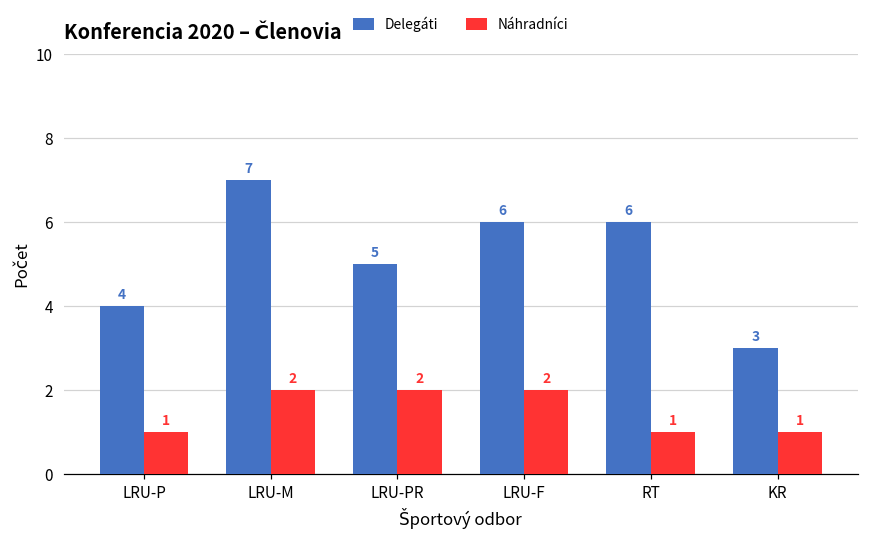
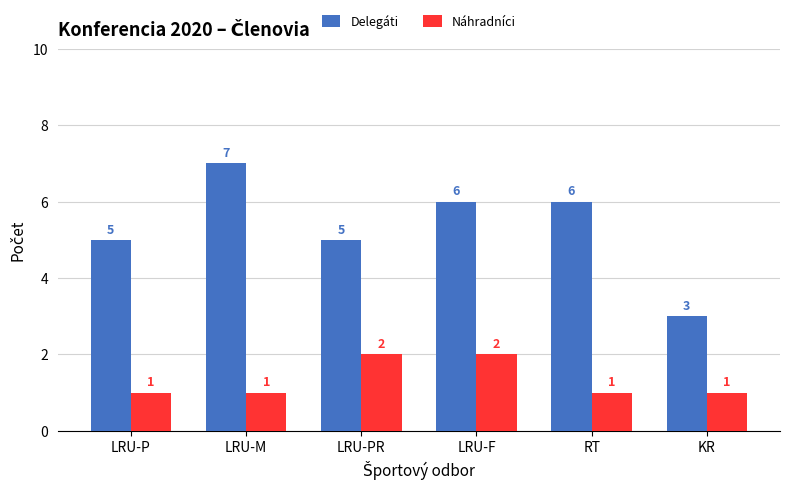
  {
    "Delegáti": {
-     "LRU-P": 4,
+     "LRU-P": 5,
      "LRU-M": 7,
      "LRU-PR": 5,
      "LRU-F": 6,
      "RT": 6,
      "KR": 3
    },
    "Náhradníci": {
      "LRU-P": 1,
-     "LRU-M": 2,
+     "LRU-M": 1,
      "LRU-PR": 2,
      "LRU-F": 2,
      "RT": 1,
      "KR": 1
    }
  }
